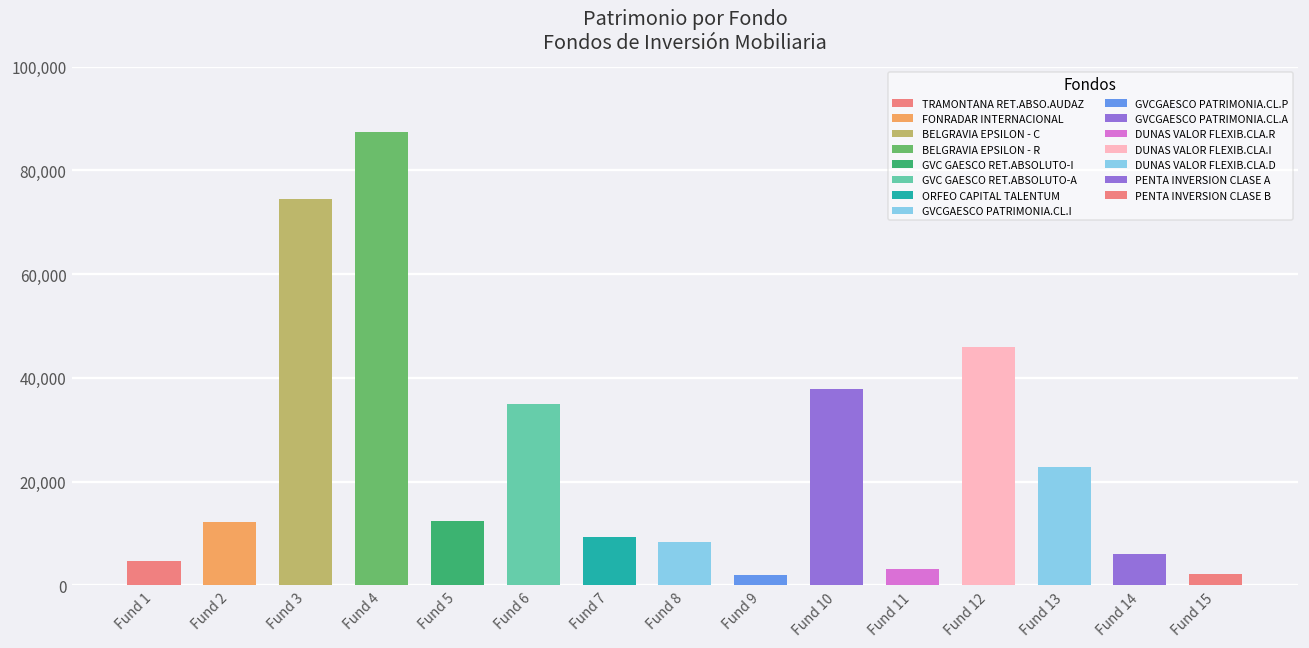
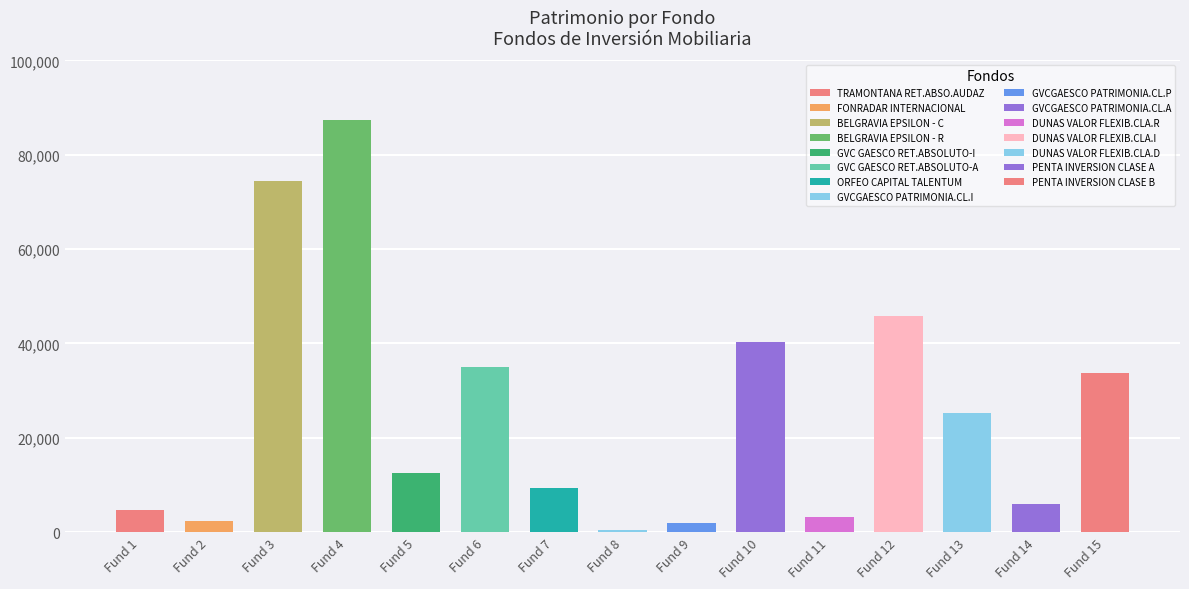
  {
    "Fund 1": "5,000",
-   "Fund 2": "12,000",
+   "Fund 2": "2,000",
    "Fund 3": "74,000",
    "Fund 4": "87,000",
    "Fund 5": "12,000",
    "Fund 6": "35,000",
    "Fund 7": "9,000",
-   "Fund 8": "8,000",
+   "Fund 8": "0",
    "Fund 9": "2,000",
-   "Fund 10": "38,000",
+   "Fund 10": "40,000",
    "Fund 11": "3,000",
    "Fund 12": "46,000",
-   "Fund 13": "23,000",
+   "Fund 13": "25,000",
    "Fund 14": "6,000",
-   "Fund 15": "2,000"
+   "Fund 15": "34,000"
  }
